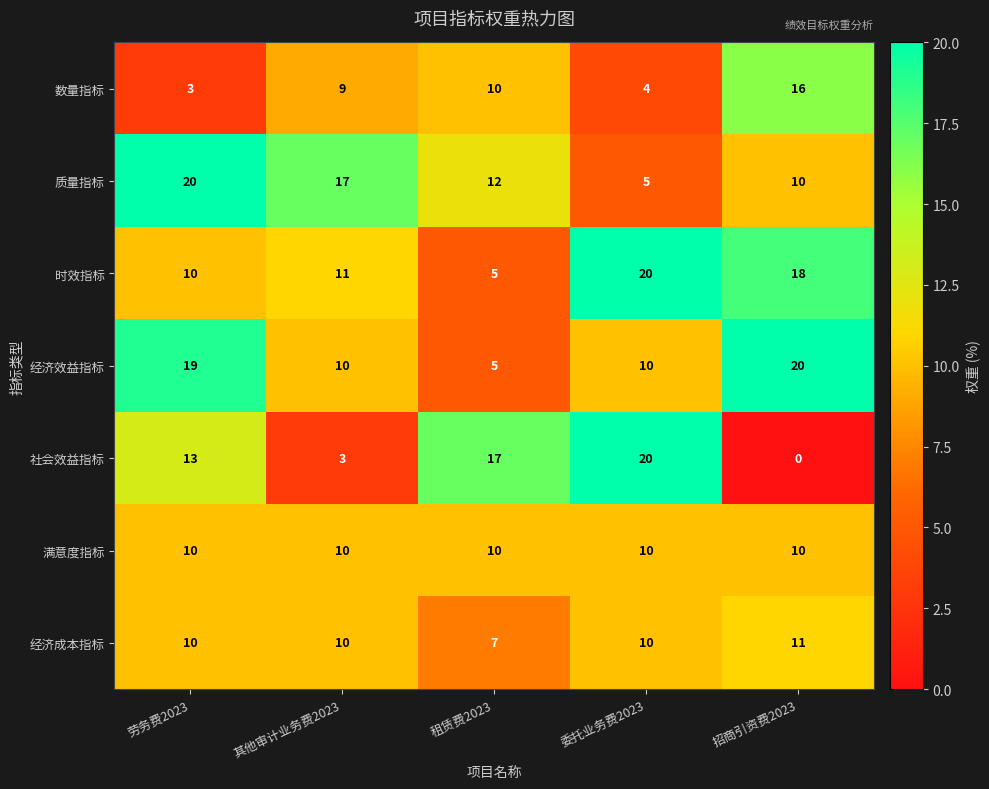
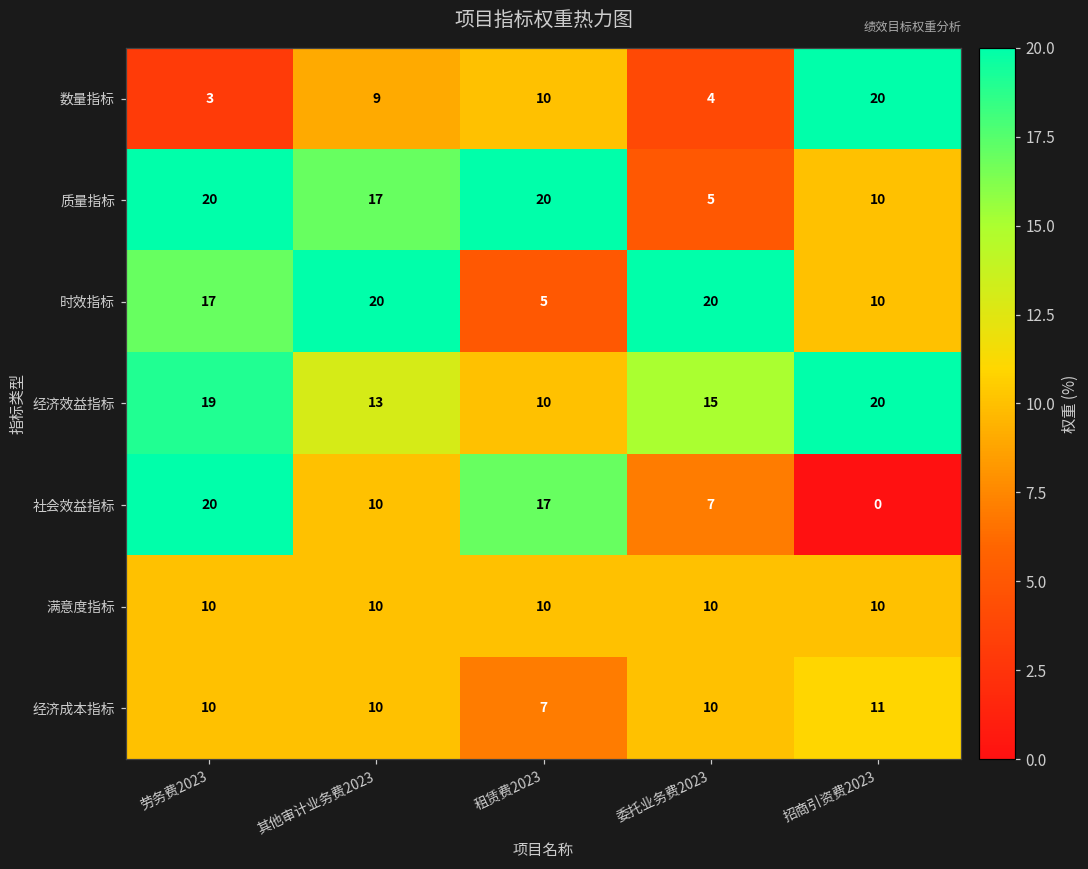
  {
    "数量指标": {
      "劳务费2023": 3,
      "其他审计业务费2023": 9,
      "租赁费2023": 10,
      "委托业务费2023": 4,
-     "招商引资费2023": 16
+     "招商引资费2023": 20
    },
    "质量指标": {
      "劳务费2023": 20,
      "其他审计业务费2023": 17,
-     "租赁费2023": 12,
+     "租赁费2023": 20,
      "委托业务费2023": 5,
      "招商引资费2023": 10
    },
    "时效指标": {
-     "劳务费2023": 10,
-     "其他审计业务费2023": 11,
+     "劳务费2023": 17,
+     "其他审计业务费2023": 20,
      "租赁费2023": 5,
      "委托业务费2023": 20,
-     "招商引资费2023": 18
+     "招商引资费2023": 10
    },
    "经济效益指标": {
      "劳务费2023": 19,
-     "其他审计业务费2023": 10,
-     "租赁费2023": 5,
-     "委托业务费2023": 10,
+     "其他审计业务费2023": 13,
+     "租赁费2023": 10,
+     "委托业务费2023": 15,
      "招商引资费2023": 20
    },
    "社会效益指标": {
-     "劳务费2023": 13,
-     "其他审计业务费2023": 3,
+     "劳务费2023": 20,
+     "其他审计业务费2023": 10,
      "租赁费2023": 17,
-     "委托业务费2023": 20,
+     "委托业务费2023": 7,
      "招商引资费2023": 0
    },
    "满意度指标": {
      "劳务费2023": 10,
      "其他审计业务费2023": 10,
      "租赁费2023": 10,
      "委托业务费2023": 10,
      "招商引资费2023": 10
    },
    "经济成本指标": {
      "劳务费2023": 10,
      "其他审计业务费2023": 10,
      "租赁费2023": 7,
      "委托业务费2023": 10,
      "招商引资费2023": 11
    }
  }
